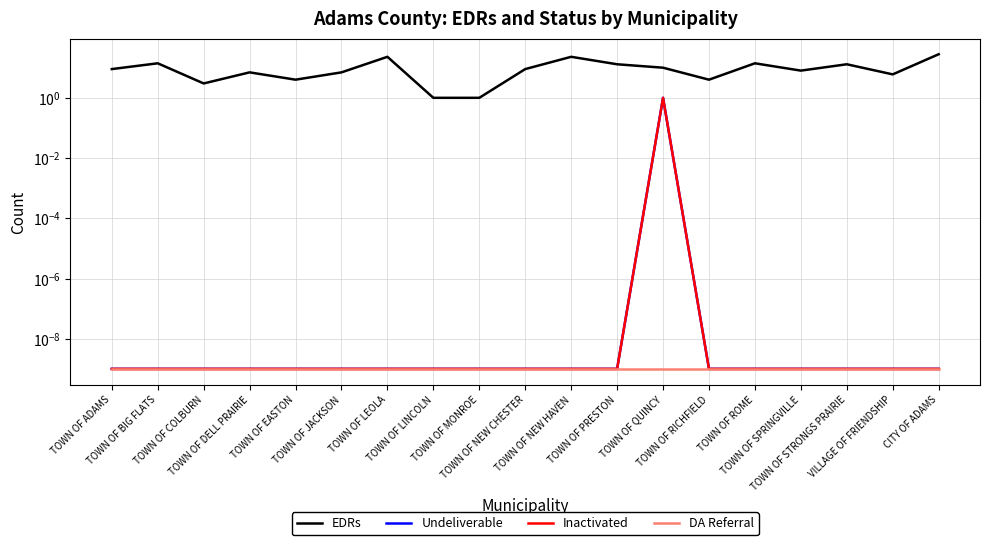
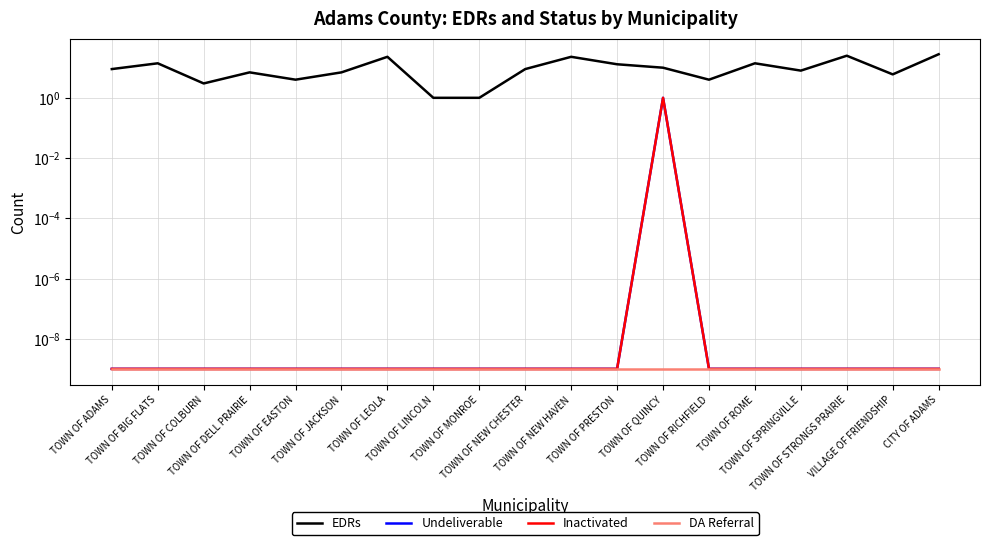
  {
    "EDRs": {
      "TOWN OF ADAMS": 9,
      "TOWN OF BIG FLATS": 10,
      "TOWN OF COLBURN": 3,
      "TOWN OF DELL PRAIRIE": 7,
      "TOWN OF EASTON": 4,
      "TOWN OF JACKSON": 7,
      "TOWN OF LEOLA": 20,
      "TOWN OF LINCOLN": 1,
      "TOWN OF MONROE": 1,
      "TOWN OF NEW CHESTER": 9,
      "TOWN OF NEW HAVEN": 20,
      "TOWN OF PRESTON": 13,
      "TOWN OF QUINCY": 10,
      "TOWN OF RICHFIELD": 4,
      "TOWN OF ROME": 10,
      "TOWN OF SPRINGVILLE": 8,
-     "TOWN OF STRONGS PRAIRIE": 13,
+     "TOWN OF STRONGS PRAIRIE": 30,
      "VILLAGE OF FRIENDSHIP": 6,
      "CITY OF ADAMS": 30
    },
    "Inactivated": {
      "TOWN OF QUINCY": 1
    },
    "DA Referral": {
      "TOWN OF QUINCY": 0.0000000010
    }
  }
